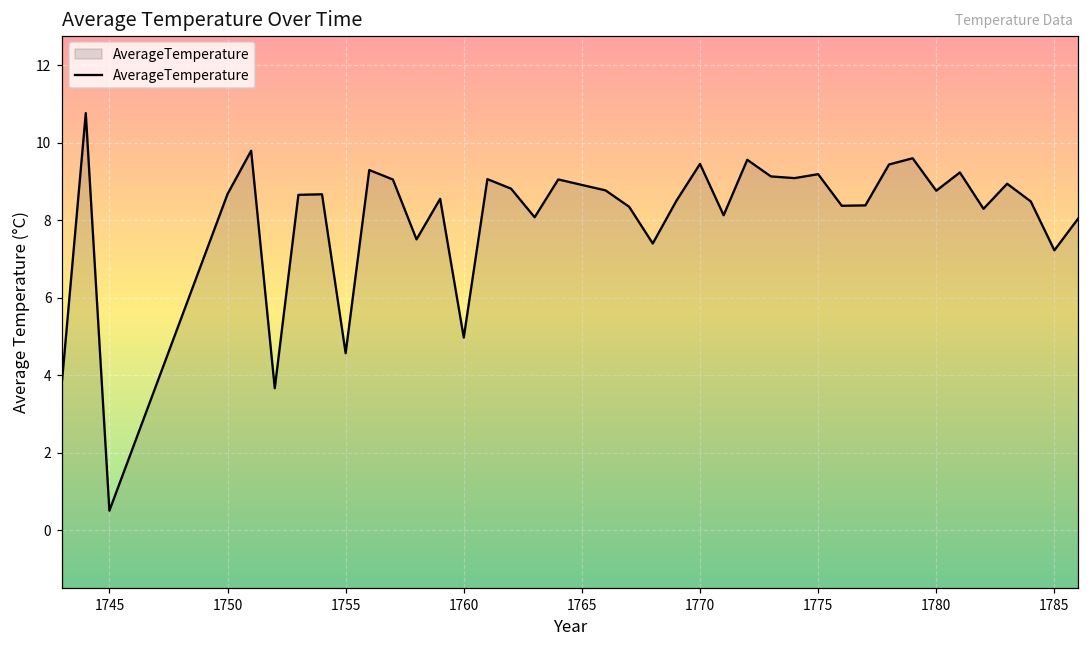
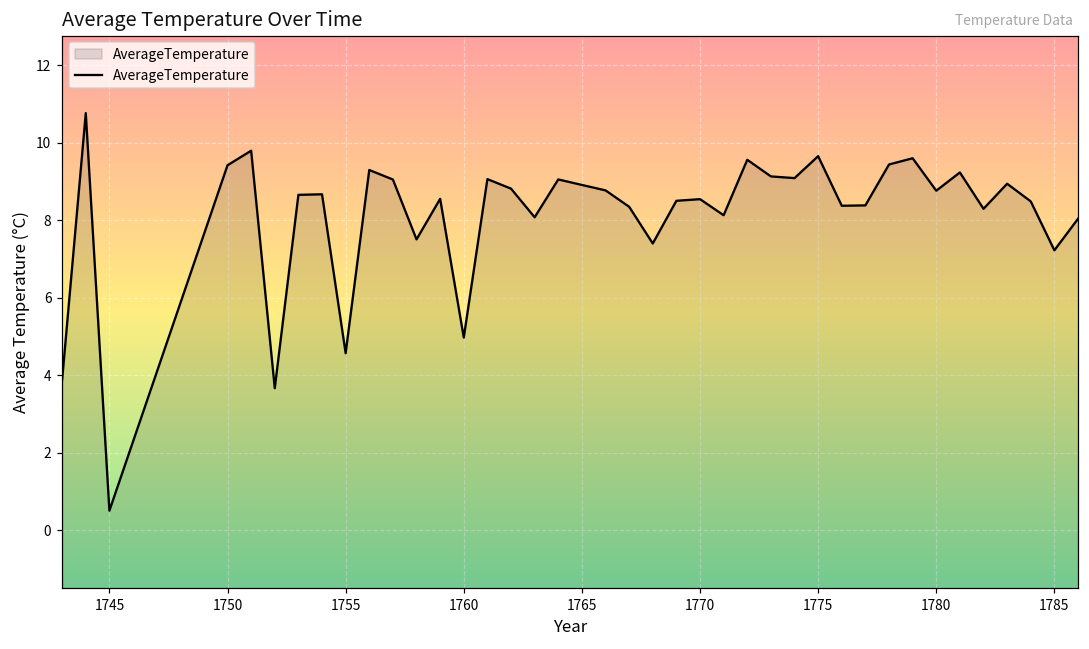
  {
    "1745": 0.5,
-   "1750": 8.7,
+   "1750": 9.4,
    "1755": 4.6,
    "1760": 5.0,
    "1765": 8.9,
-   "1770": 9.5,
-   "1775": 9.2,
+   "1770": 8.5,
+   "1775": 9.7,
    "1780": 8.8,
    "1785": 7.2
  }
